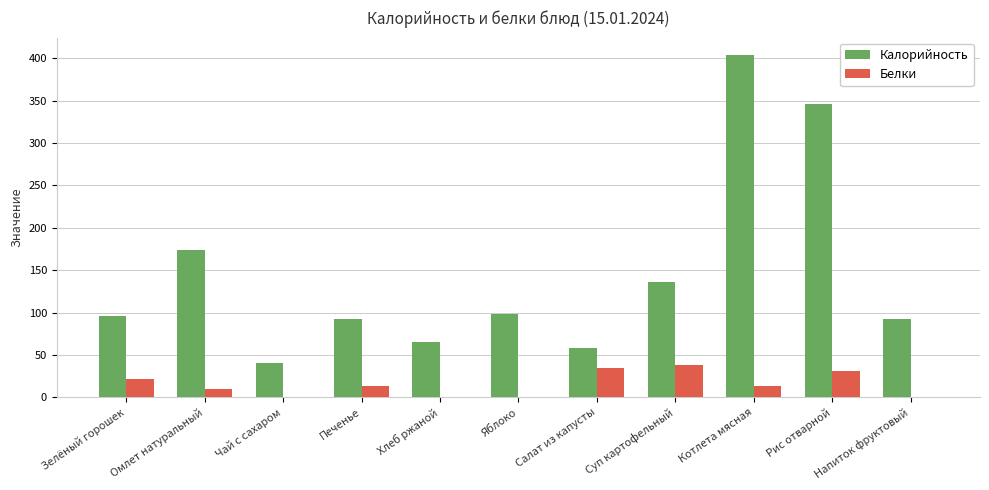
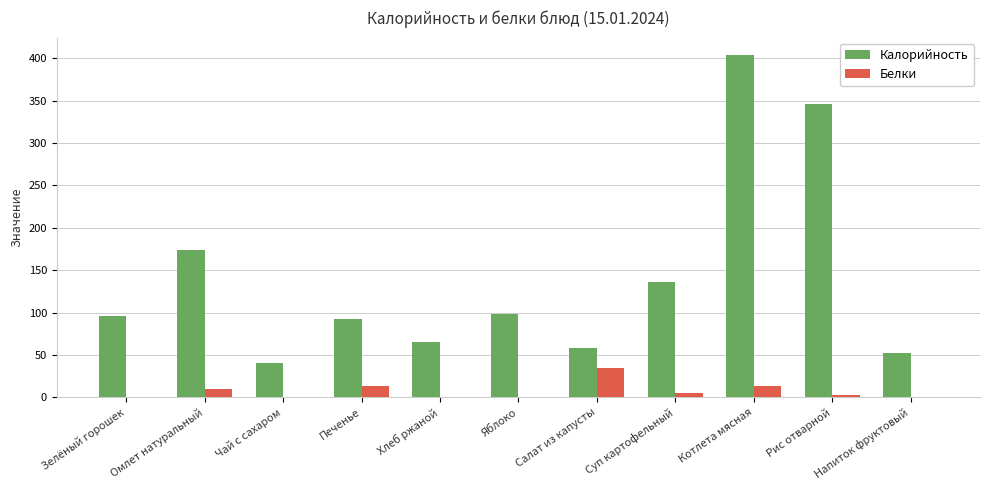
  {
    "Калорийность": {
      "Зелёный горошек": 100,
      "Омлет натуральный": 170,
      "Чай с сахаром": 40,
      "Печенье": 90,
      "Хлеб ржаной": 70,
      "Яблоко": 100,
      "Салат из капусты": 60,
      "Суп картофельный": 140,
      "Котлета мясная": 400,
      "Рис отварной": 350,
-     "Напиток фруктовый": 90
+     "Напиток фруктовый": 50
    },
    "Белки": {
-     "Зелёный горошек": 20,
+     "Зелёный горошек": 0,
      "Омлет натуральный": 10,
      "Чай с сахаром": 0,
      "Печенье": 10,
      "Хлеб ржаной": 0,
      "Яблоко": 0,
      "Салат из капусты": 40,
-     "Суп картофельный": 40,
+     "Суп картофельный": 10,
      "Котлета мясная": 10,
-     "Рис отварной": 30,
+     "Рис отварной": 0,
      "Напиток фруктовый": 0
    }
  }
